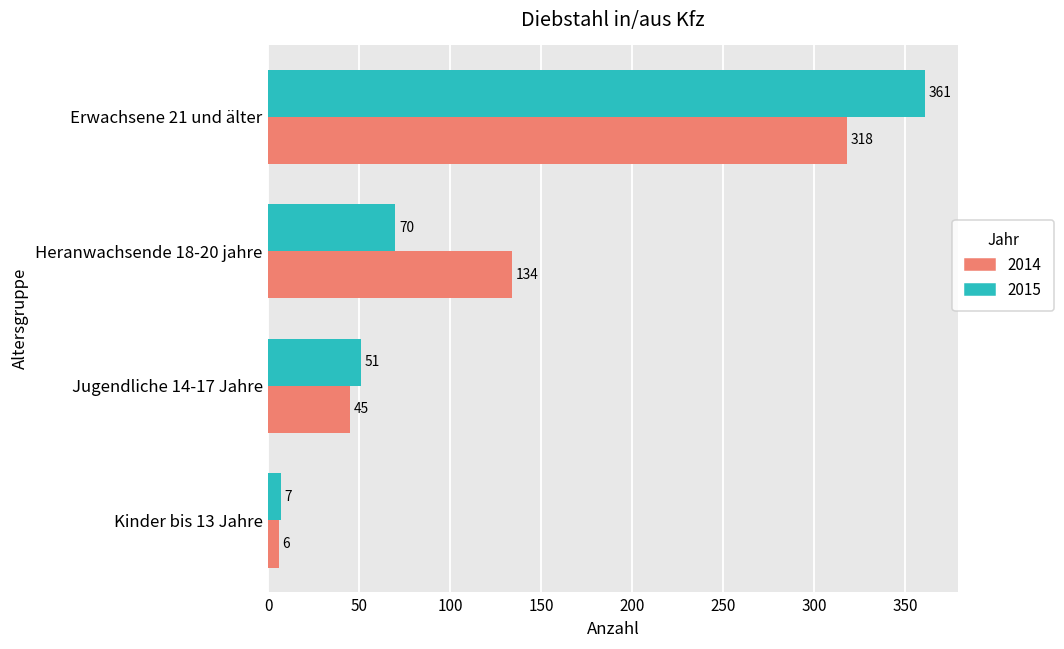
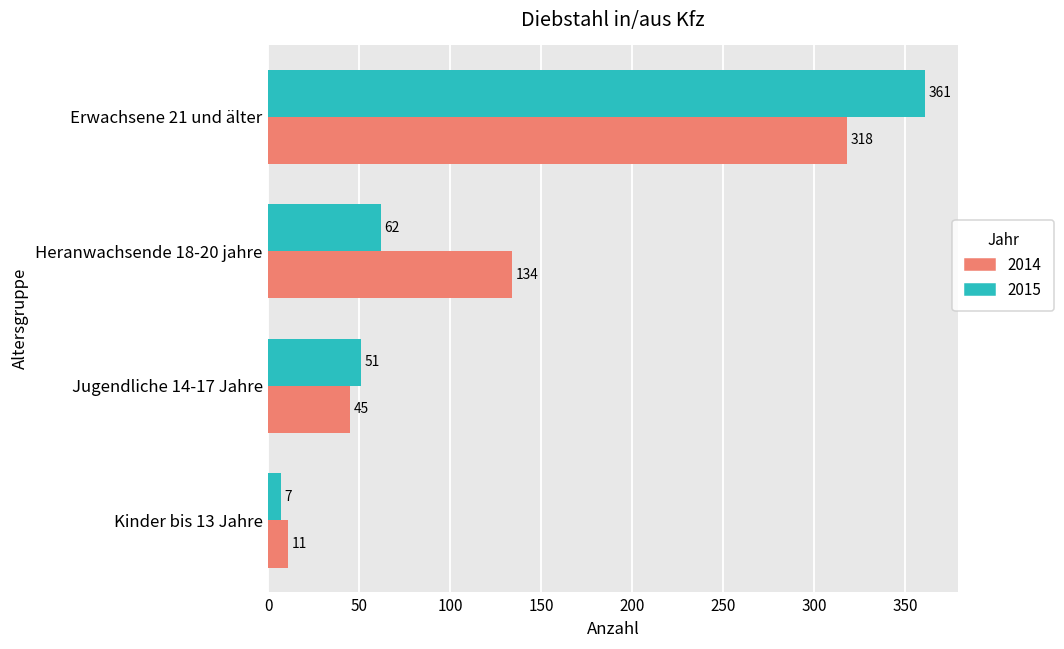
  {
    "2014": {
      "Erwachsene 21 und älter": 318,
      "Heranwachsende 18-20 jahre": 134,
      "Jugendliche 14-17 Jahre": 45,
-     "Kinder bis 13 Jahre": 6
+     "Kinder bis 13 Jahre": 11
    },
    "2015": {
      "Erwachsene 21 und älter": 361,
-     "Heranwachsende 18-20 jahre": 70,
+     "Heranwachsende 18-20 jahre": 62,
      "Jugendliche 14-17 Jahre": 51,
      "Kinder bis 13 Jahre": 7
    }
  }
